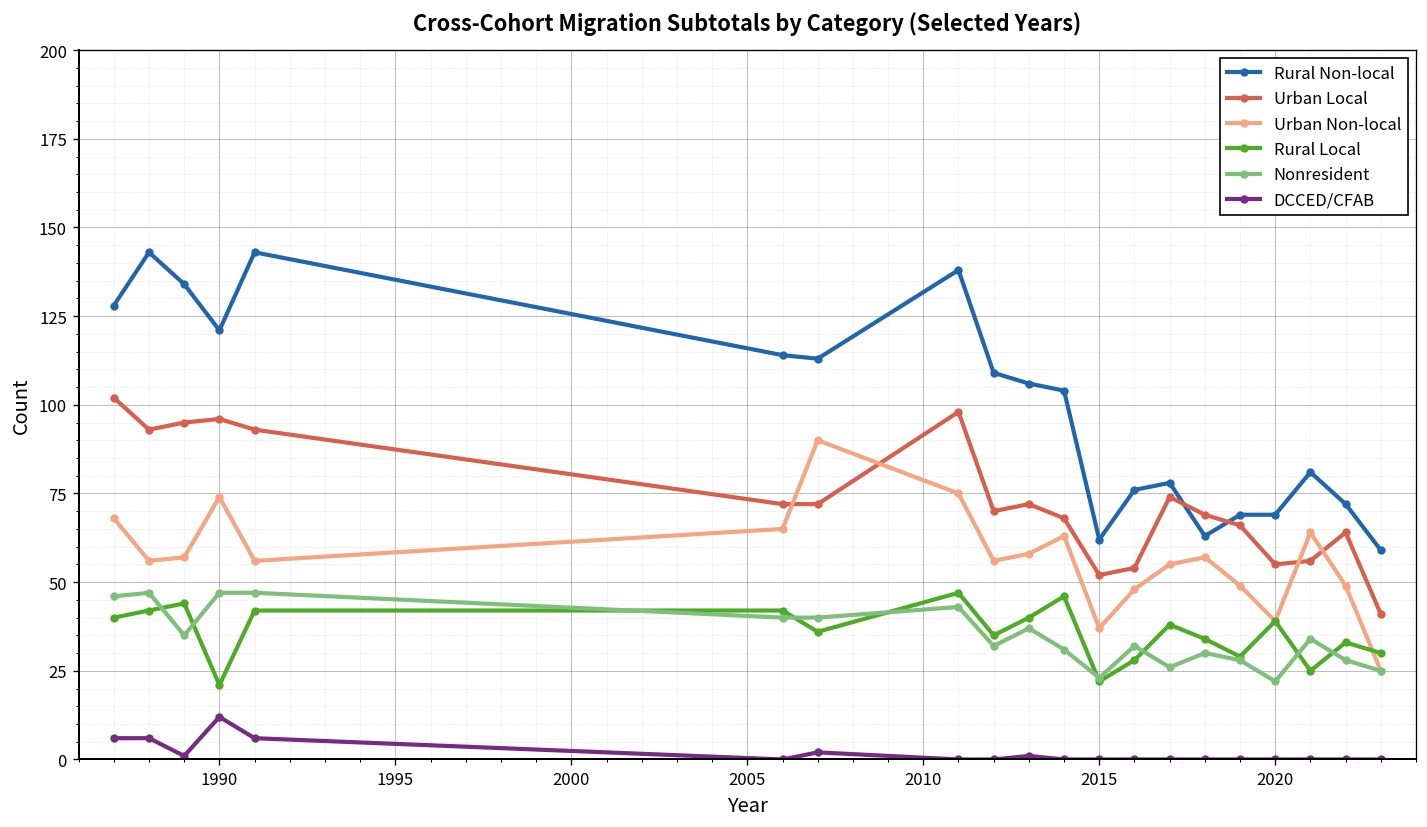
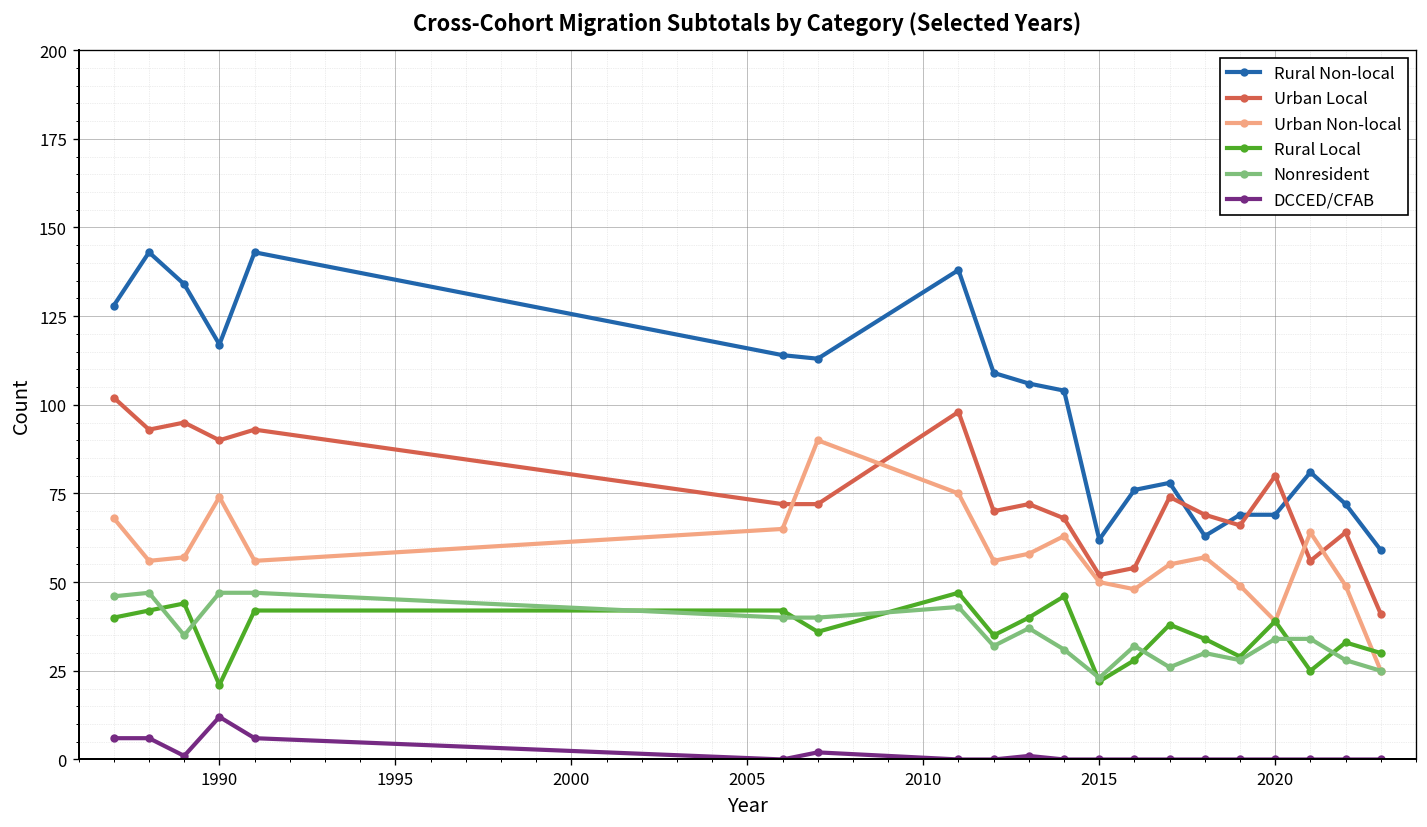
  {
    "Rural Non-local": {
-     "1990": 121,
+     "1990": 117,
      "2015": 62,
      "2020": 69
    },
    "Urban Local": {
-     "1990": 96,
+     "1990": 90,
      "2015": 52,
-     "2020": 55
+     "2020": 80
    },
    "Urban Non-local": {
      "1990": 74,
-     "2015": 37
+     "2015": 50
    },
    "Rural Local": {
      "1990": 21,
      "2015": 22
    },
    "Nonresident": {
      "1990": 47,
      "2015": 23,
-     "2020": 22
+     "2020": 34
    },
    "DCCED/CFAB": {
      "1990": 12,
      "2015": 0,
      "2020": 0
    }
  }
